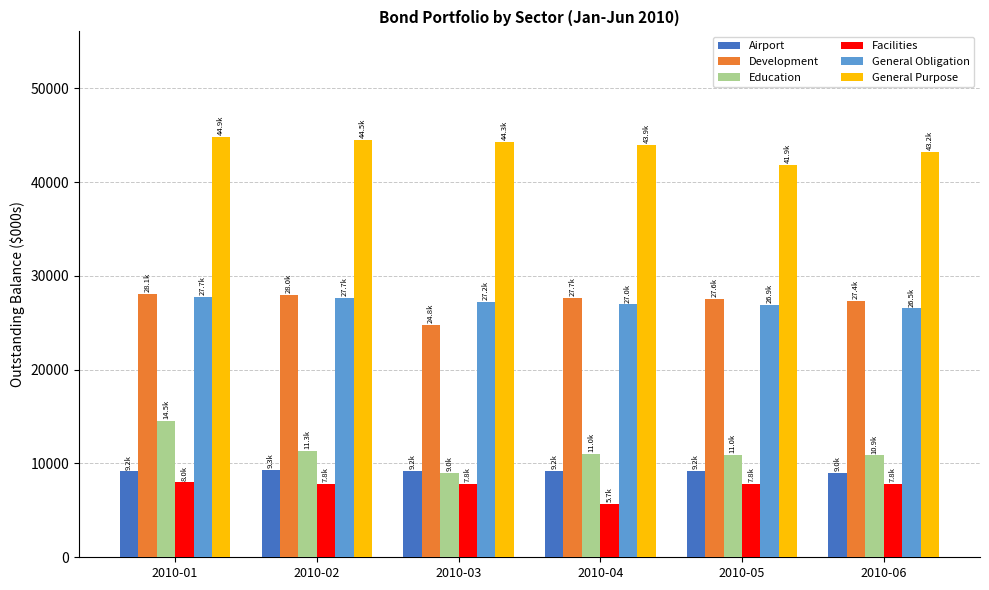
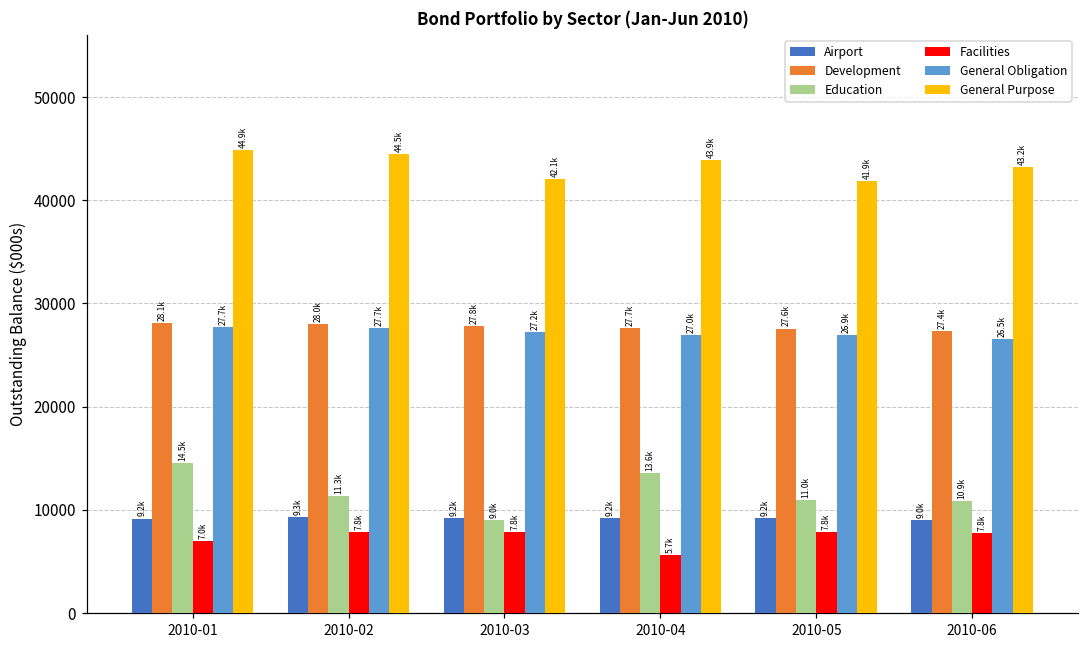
  {
    "Development": {
      "2010-01": "28.1k",
      "2010-02": "28.0k",
-     "2010-03": "24.8k",
+     "2010-03": "27.8k",
      "2010-04": "27.7k",
      "2010-05": "27.6k",
      "2010-06": "27.4k"
    },
    "Education": {
      "2010-01": "14.5k",
      "2010-02": "11.3k",
      "2010-03": "9.0k",
-     "2010-04": "11.0k",
+     "2010-04": "13.6k",
      "2010-05": "11.0k",
      "2010-06": "10.9k"
    },
    "Facilities": {
-     "2010-01": "8.0k",
+     "2010-01": "7.0k",
      "2010-02": "7.8k",
      "2010-03": "7.8k",
      "2010-04": "5.7k",
      "2010-05": "7.8k",
      "2010-06": "7.8k"
    },
    "General Purpose": {
      "2010-01": "44.9k",
      "2010-02": "44.5k",
-     "2010-03": "44.3k",
+     "2010-03": "42.1k",
      "2010-04": "43.9k",
      "2010-05": "41.9k",
      "2010-06": "43.2k"
    }
  }
